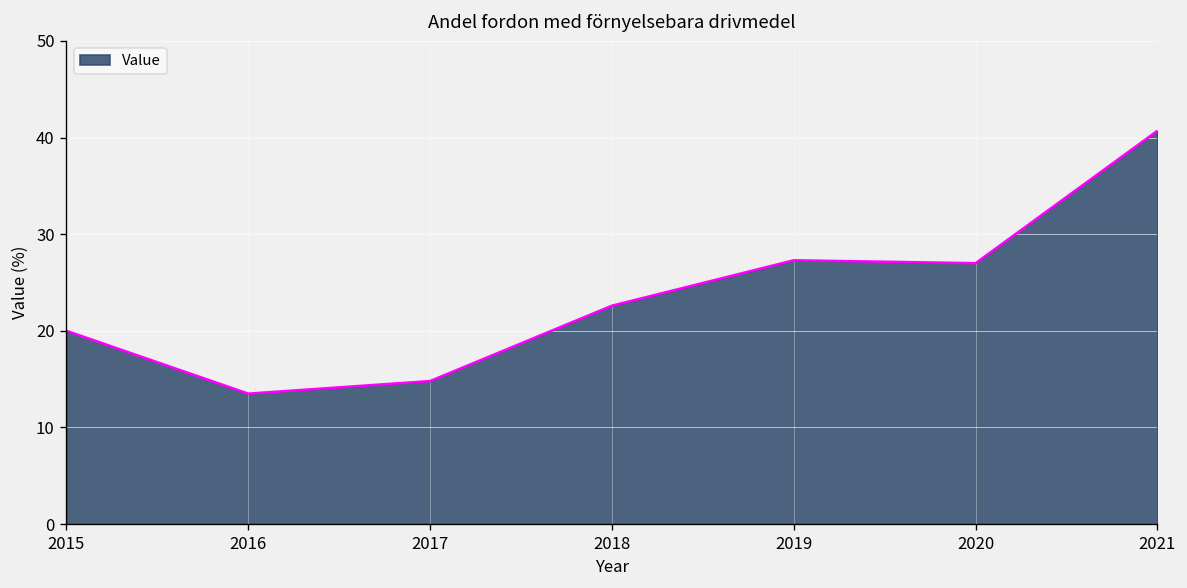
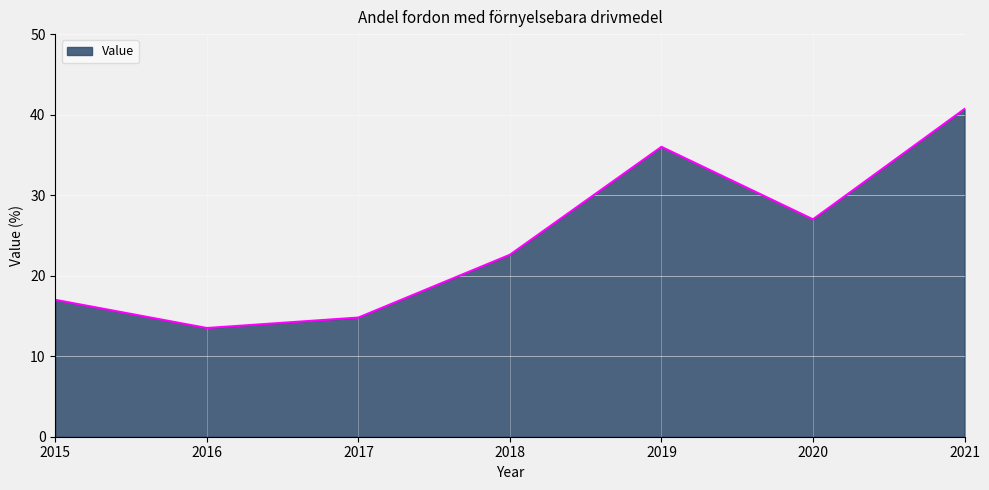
  {
-   "2015": 20,
+   "2015": 17,
    "2016": 14,
    "2017": 15,
    "2018": 23,
-   "2019": 27,
+   "2019": 36,
    "2020": 27,
    "2021": 41
  }
